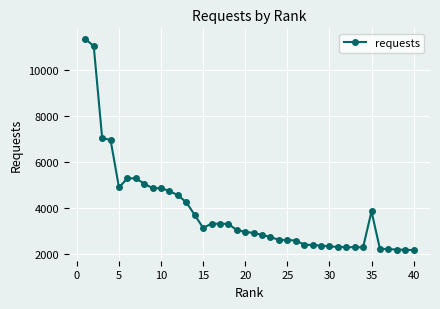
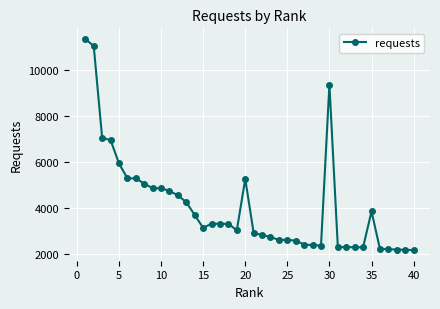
  {
-   "5": 4900,
+   "5": 5900,
    "10": 4900,
    "15": 3200,
-   "20": 3000,
+   "20": 5300,
    "25": 2600,
-   "30": 2300,
+   "30": 9400,
    "35": 3900,
    "40": 2200
  }
